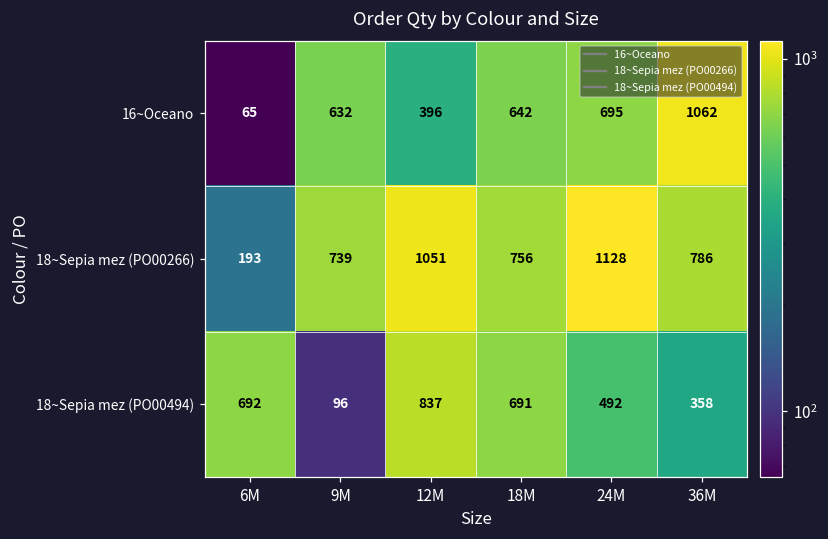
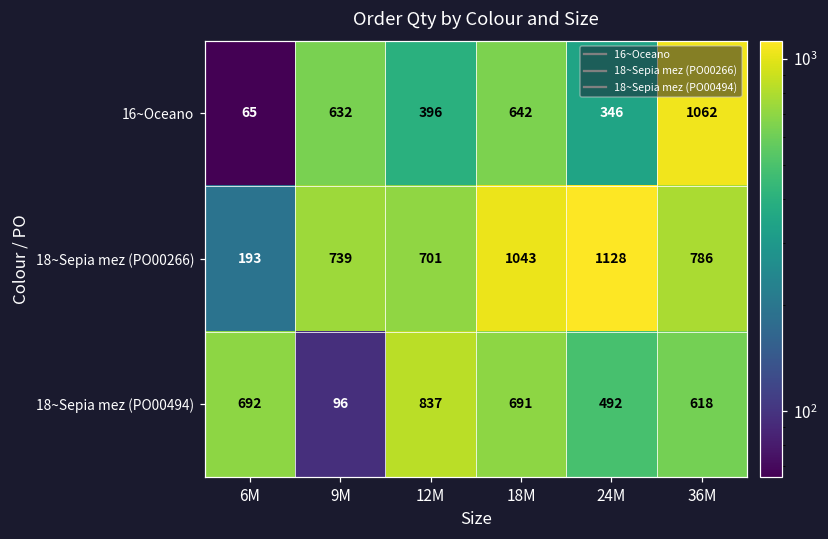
  {
    "16~Oceano": {
      "6M": 65,
      "9M": 632,
      "12M": 396,
      "18M": 642,
-     "24M": 695,
+     "24M": 346,
      "36M": 1062
    },
    "18~Sepia mez (PO00266)": {
      "6M": 193,
      "9M": 739,
-     "12M": 1051,
-     "18M": 756,
+     "12M": 701,
+     "18M": 1043,
      "24M": 1128,
      "36M": 786
    },
    "18~Sepia mez (PO00494)": {
      "6M": 692,
      "9M": 96,
      "12M": 837,
      "18M": 691,
      "24M": 492,
-     "36M": 358
+     "36M": 618
    }
  }
